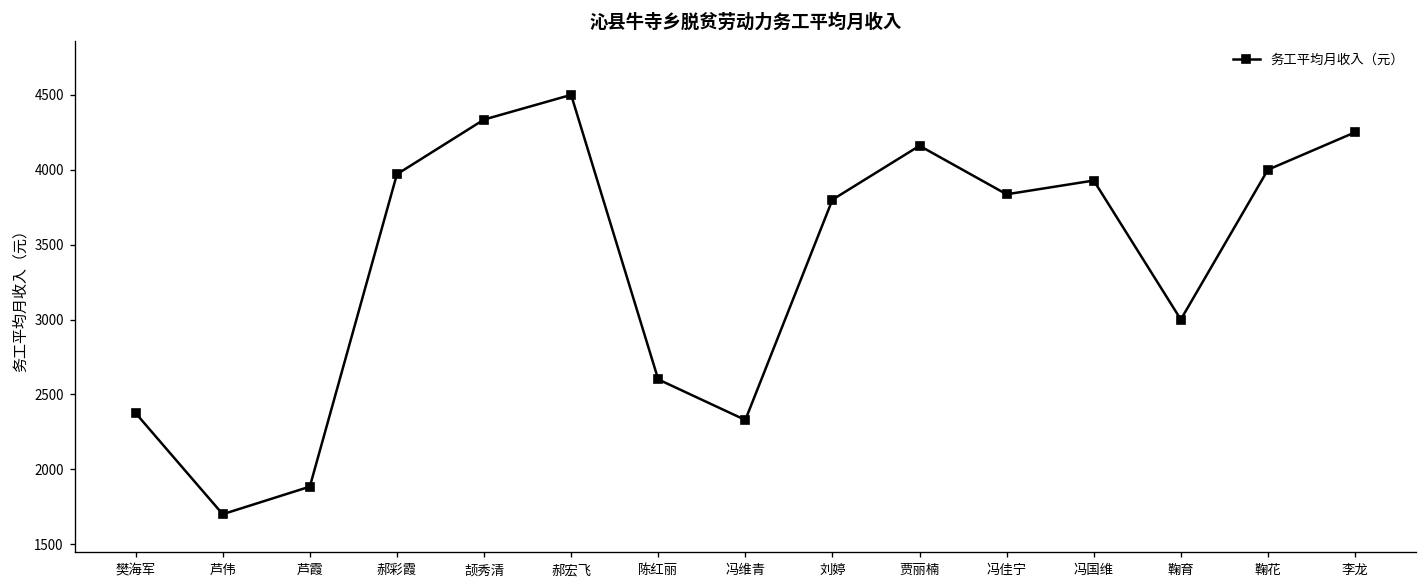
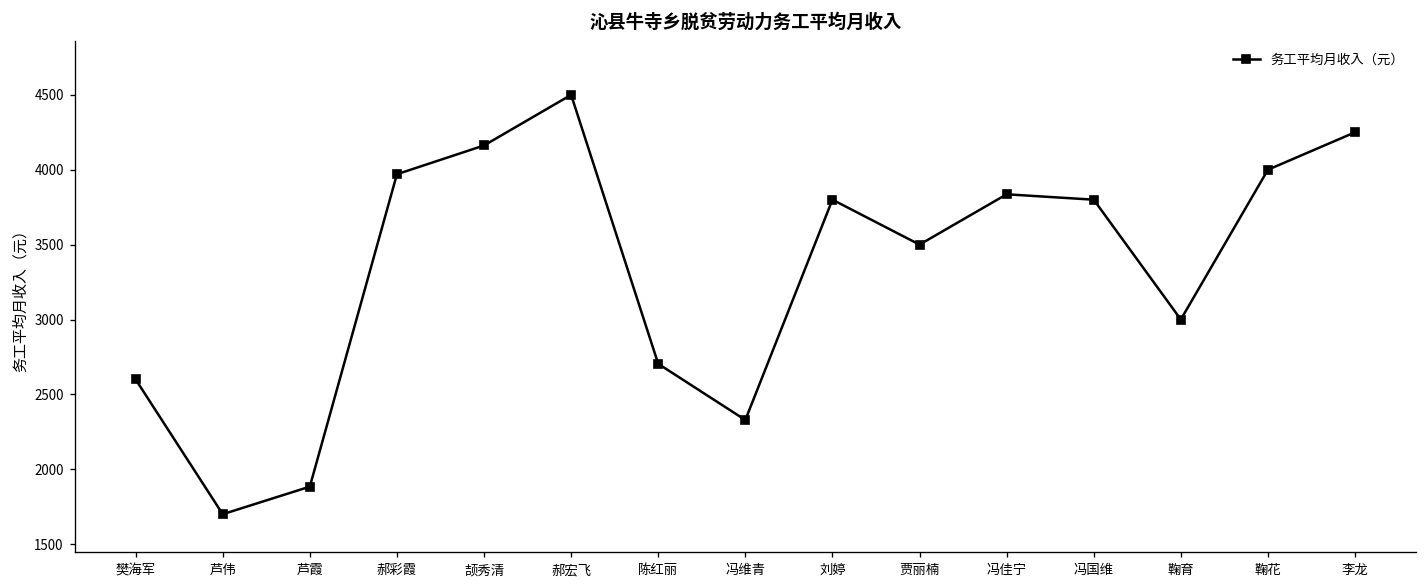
  {
-   "樊海军": 2380,
+   "樊海军": 2600,
    "芦伟": 1700,
    "芦霞": 1880,
    "郝彩霞": 3970,
-   "颉秀清": 4340,
+   "颉秀清": 4160,
    "郝宏飞": 4500,
-   "陈红丽": 2600,
+   "陈红丽": 2700,
    "冯维青": 2330,
    "刘婷": 3800,
-   "贾丽楠": 4160,
+   "贾丽楠": 3500,
    "冯佳宁": 3840,
-   "冯国维": 3930,
+   "冯国维": 3800,
    "鞠育": 3000,
    "鞠花": 4000,
    "李龙": 4250
  }
